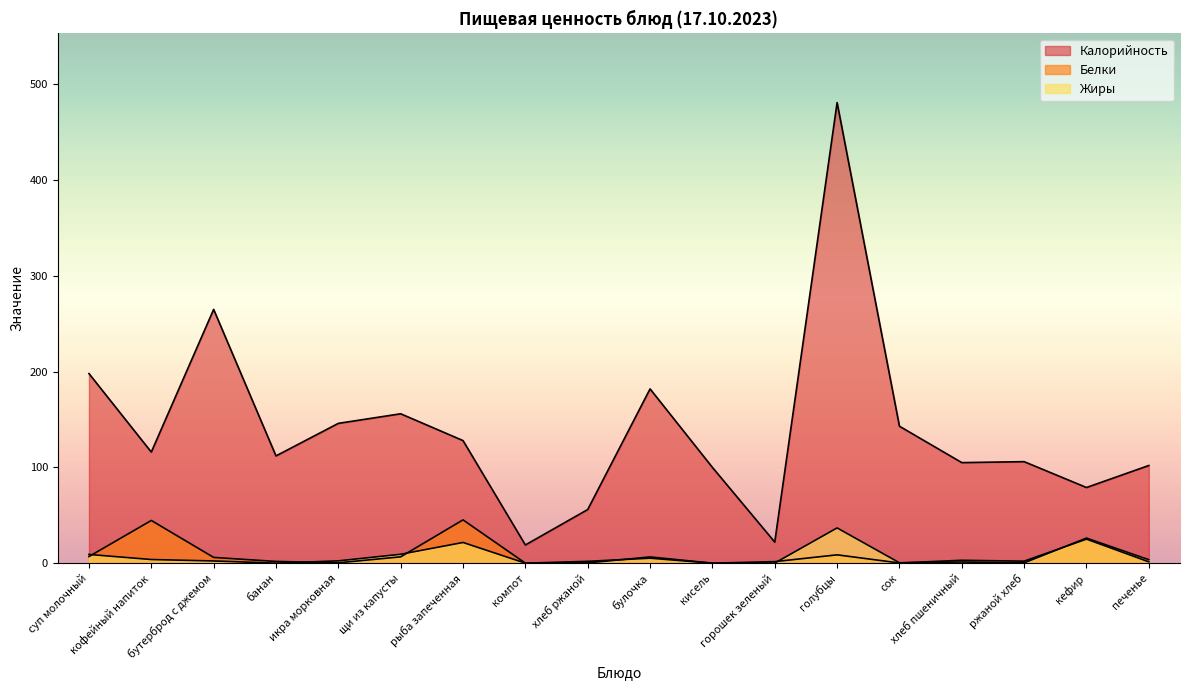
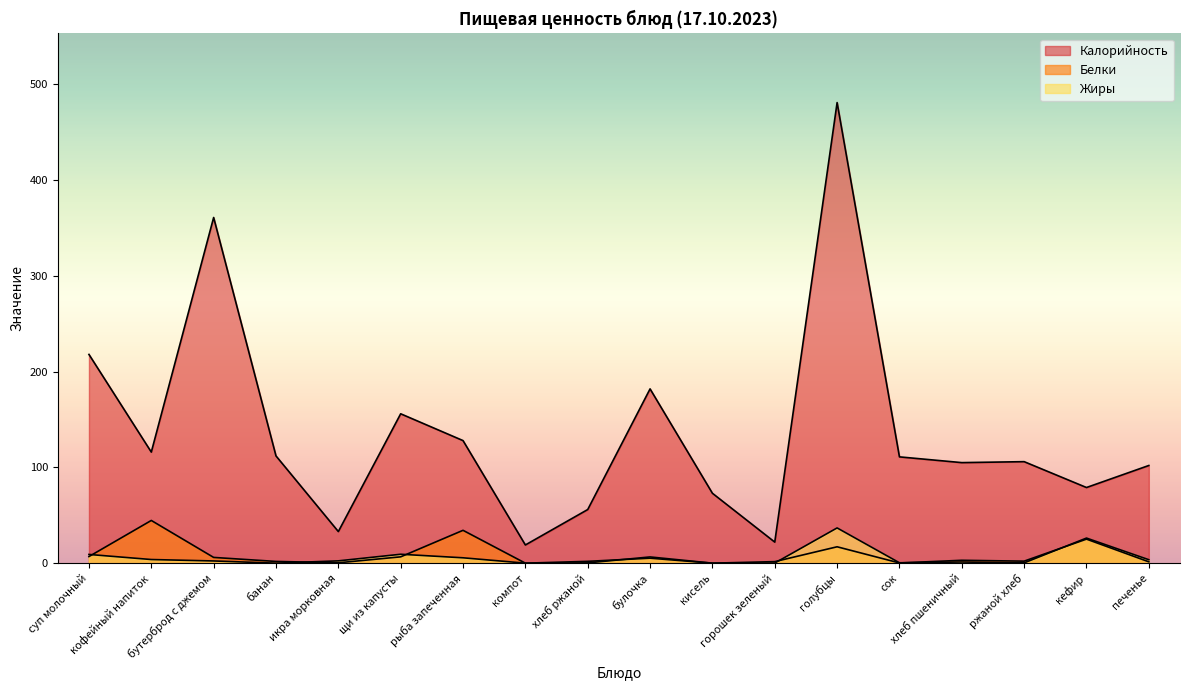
  {
    "Калорийность": {
-     "суп молочный": 200,
+     "суп молочный": 220,
      "кофейный напиток": 120,
-     "бутерброд с джемом": 270,
+     "бутерброд с джемом": 360,
      "банан": 110,
-     "икра морковная": 150,
+     "икра морковная": 30,
      "щи из капусты": 160,
      "рыба запеченная": 130,
      "компот": 20,
      "хлеб ржаной": 60,
      "булочка": 180,
-     "кисель": 100,
+     "кисель": 70,
      "горошек зеленый": 20,
      "голубцы": 480,
-     "сок": 140,
+     "сок": 110,
      "хлеб пшеничный": 110,
      "ржаной хлеб": 110,
      "кефир": 80,
      "печенье": 100
    },
    "Белки": {
      "кофейный напиток": 40,
      "бутерброд с джемом": 10,
-     "рыба запеченная": 50,
-     "голубцы": 10
+     "рыба запеченная": 30,
+     "голубцы": 20
    },
    "Жиры": {
      "кофейный напиток": 0,
      "бутерброд с джемом": 0,
-     "рыба запеченная": 20,
+     "рыба запеченная": 10,
      "голубцы": 40
    }
  }
